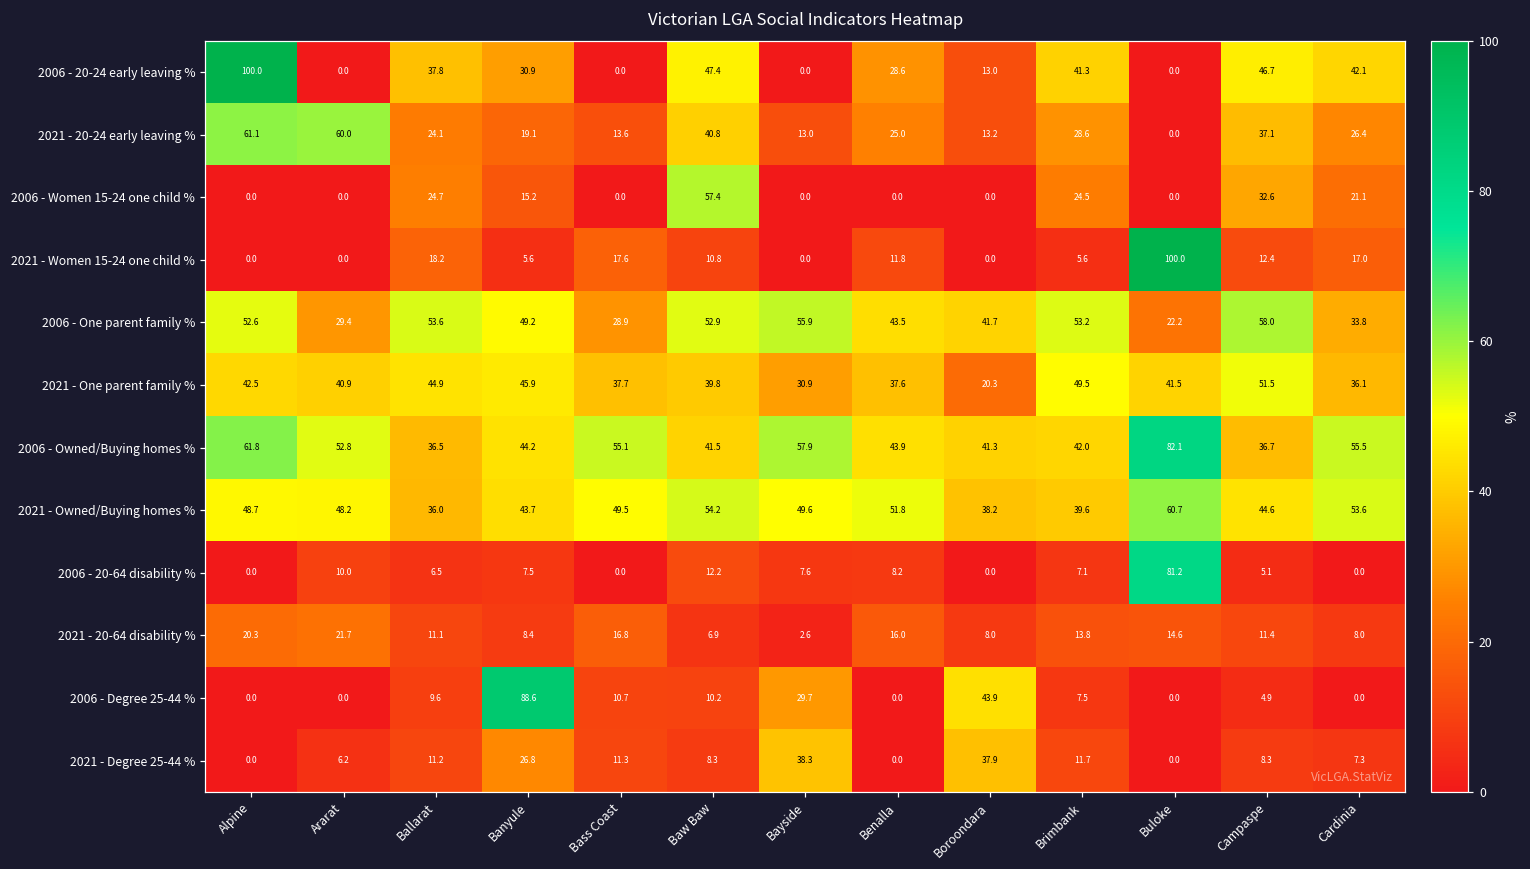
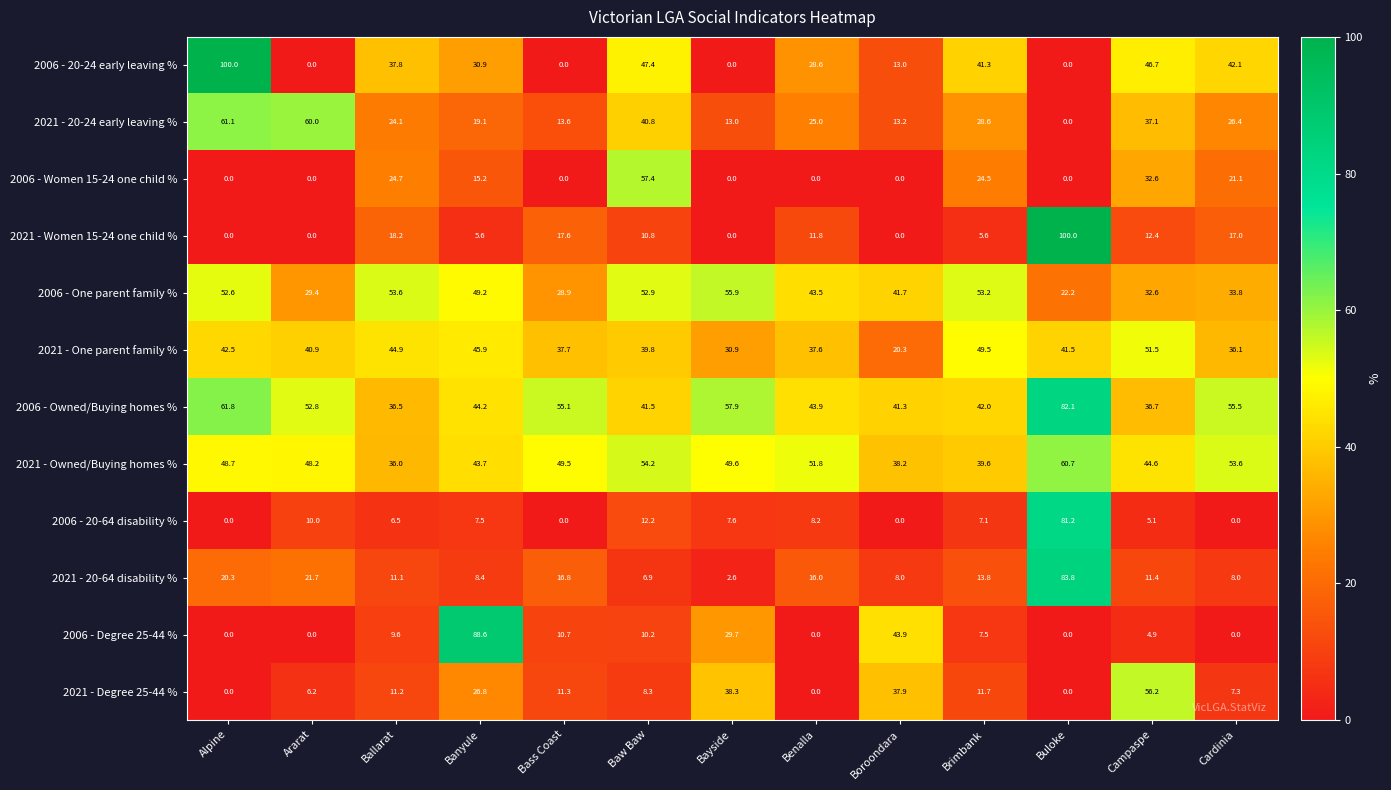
  {
    "2006 - 20-24 early leaving %": {
      "Alpine": 100.0,
      "Ararat": 0.0,
      "Ballarat": 37.8,
      "Banyule": 30.9,
      "Bass Coast": 0.0,
      "Baw Baw": 47.4,
      "Bayside": 0.0,
      "Benalla": 28.6,
      "Boroondara": 13.0,
      "Brimbank": 41.3,
      "Buloke": 0.0,
      "Campaspe": 46.7,
      "Cardinia": 42.1
    },
    "2021 - 20-24 early leaving %": {
      "Alpine": 61.1,
      "Ararat": 60.0,
      "Ballarat": 24.1,
      "Banyule": 19.1,
      "Bass Coast": 13.6,
      "Baw Baw": 40.8,
      "Bayside": 13.0,
      "Benalla": 25.0,
      "Boroondara": 13.2,
      "Brimbank": 28.6,
      "Buloke": 0.0,
      "Campaspe": 37.1,
      "Cardinia": 26.4
    },
    "2006 - Women 15-24 one child %": {
      "Alpine": 0.0,
      "Ararat": 0.0,
      "Ballarat": 24.7,
      "Banyule": 15.2,
      "Bass Coast": 0.0,
      "Baw Baw": 57.4,
      "Bayside": 0.0,
      "Benalla": 0.0,
      "Boroondara": 0.0,
      "Brimbank": 24.5,
      "Buloke": 0.0,
      "Campaspe": 32.6,
      "Cardinia": 21.1
    },
    "2021 - Women 15-24 one child %": {
      "Alpine": 0.0,
      "Ararat": 0.0,
      "Ballarat": 18.2,
      "Banyule": 5.6,
      "Bass Coast": 17.6,
      "Baw Baw": 10.8,
      "Bayside": 0.0,
      "Benalla": 11.8,
      "Boroondara": 0.0,
      "Brimbank": 5.6,
      "Buloke": 100.0,
      "Campaspe": 12.4,
      "Cardinia": 17.0
    },
    "2006 - One parent family %": {
      "Alpine": 52.6,
      "Ararat": 29.4,
      "Ballarat": 53.6,
      "Banyule": 49.2,
      "Bass Coast": 28.9,
      "Baw Baw": 52.9,
      "Bayside": 55.9,
      "Benalla": 43.5,
      "Boroondara": 41.7,
      "Brimbank": 53.2,
      "Buloke": 22.2,
-     "Campaspe": 58.0,
+     "Campaspe": 32.6,
      "Cardinia": 33.8
    },
    "2021 - One parent family %": {
      "Alpine": 42.5,
      "Ararat": 40.9,
      "Ballarat": 44.9,
      "Banyule": 45.9,
      "Bass Coast": 37.7,
      "Baw Baw": 39.8,
      "Bayside": 30.9,
      "Benalla": 37.6,
      "Boroondara": 20.3,
      "Brimbank": 49.5,
      "Buloke": 41.5,
      "Campaspe": 51.5,
      "Cardinia": 36.1
    },
    "2006 - Owned/Buying homes %": {
      "Alpine": 61.8,
      "Ararat": 52.8,
      "Ballarat": 36.5,
      "Banyule": 44.2,
      "Bass Coast": 55.1,
      "Baw Baw": 41.5,
      "Bayside": 57.9,
      "Benalla": 43.9,
      "Boroondara": 41.3,
      "Brimbank": 42.0,
      "Buloke": 82.1,
      "Campaspe": 36.7,
      "Cardinia": 55.5
    },
    "2021 - Owned/Buying homes %": {
      "Alpine": 48.7,
      "Ararat": 48.2,
      "Ballarat": 36.0,
      "Banyule": 43.7,
      "Bass Coast": 49.5,
      "Baw Baw": 54.2,
      "Bayside": 49.6,
      "Benalla": 51.8,
      "Boroondara": 38.2,
      "Brimbank": 39.6,
      "Buloke": 60.7,
      "Campaspe": 44.6,
      "Cardinia": 53.6
    },
    "2006 - 20-64 disability %": {
      "Alpine": 0.0,
      "Ararat": 10.0,
      "Ballarat": 6.5,
      "Banyule": 7.5,
      "Bass Coast": 0.0,
      "Baw Baw": 12.2,
      "Bayside": 7.6,
      "Benalla": 8.2,
      "Boroondara": 0.0,
      "Brimbank": 7.1,
      "Buloke": 81.2,
      "Campaspe": 5.1,
      "Cardinia": 0.0
    },
    "2021 - 20-64 disability %": {
      "Alpine": 20.3,
      "Ararat": 21.7,
      "Ballarat": 11.1,
      "Banyule": 8.4,
      "Bass Coast": 16.8,
      "Baw Baw": 6.9,
      "Bayside": 2.6,
      "Benalla": 16.0,
      "Boroondara": 8.0,
      "Brimbank": 13.8,
-     "Buloke": 14.6,
+     "Buloke": 83.8,
      "Campaspe": 11.4,
      "Cardinia": 8.0
    },
    "2006 - Degree 25-44 %": {
      "Alpine": 0.0,
      "Ararat": 0.0,
      "Ballarat": 9.6,
      "Banyule": 88.6,
      "Bass Coast": 10.7,
      "Baw Baw": 10.2,
      "Bayside": 29.7,
      "Benalla": 0.0,
      "Boroondara": 43.9,
      "Brimbank": 7.5,
      "Buloke": 0.0,
      "Campaspe": 4.9,
      "Cardinia": 0.0
    },
    "2021 - Degree 25-44 %": {
      "Alpine": 0.0,
      "Ararat": 6.2,
      "Ballarat": 11.2,
      "Banyule": 26.8,
      "Bass Coast": 11.3,
      "Baw Baw": 8.3,
      "Bayside": 38.3,
      "Benalla": 0.0,
      "Boroondara": 37.9,
      "Brimbank": 11.7,
      "Buloke": 0.0,
-     "Campaspe": 8.3
+     "Campaspe": 56.2
    }
  }
